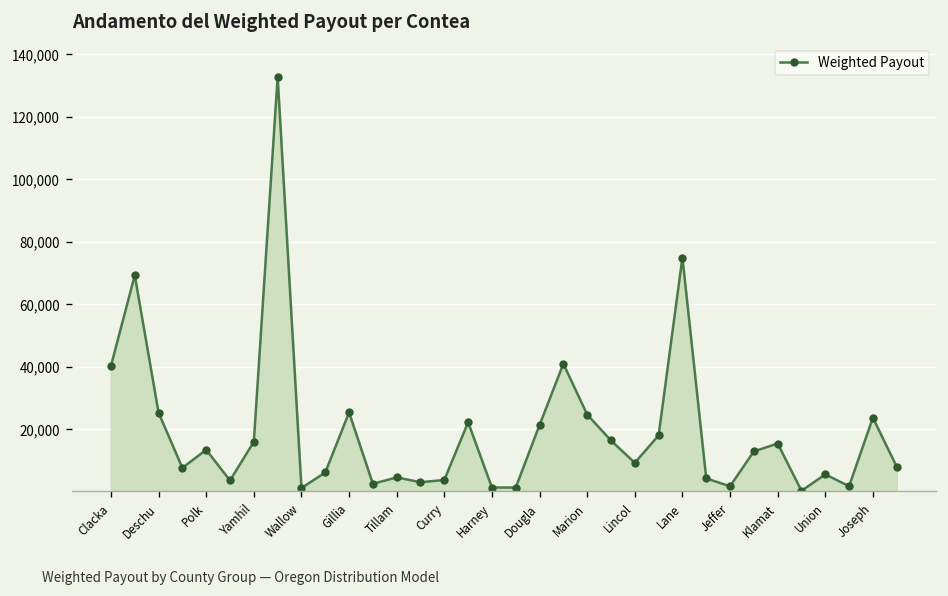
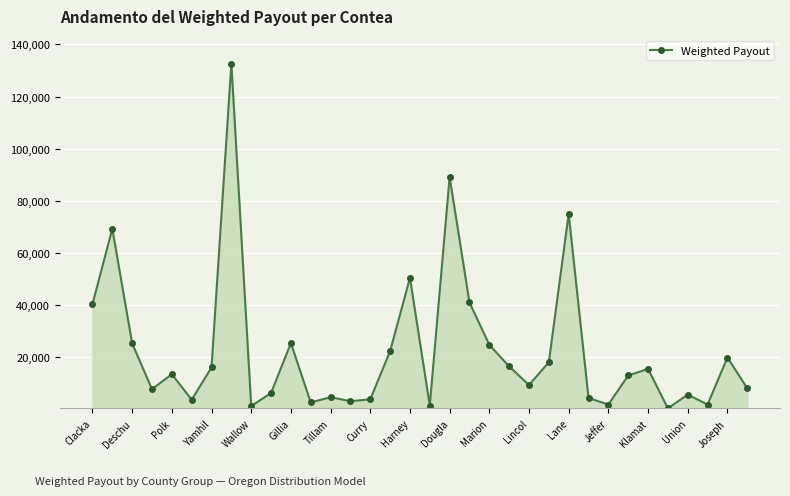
  {
    "Clacka": "40,000",
    "Deschu": "25,000",
    "Polk": "13,000",
    "Yamhil": "16,000",
    "Wallow": "1,000",
    "Gillia": "25,000",
    "Tillam": "5,000",
    "Curry": "4,000",
-   "Harney": "1,000",
-   "Dougla": "21,000",
+   "Harney": "50,000",
+   "Dougla": "89,000",
    "Marion": "25,000",
    "Lincol": "9,000",
    "Lane": "75,000",
    "Jeffer": "2,000",
    "Klamat": "15,000",
    "Union": "6,000",
-   "Joseph": "24,000"
+   "Joseph": "20,000"
  }
